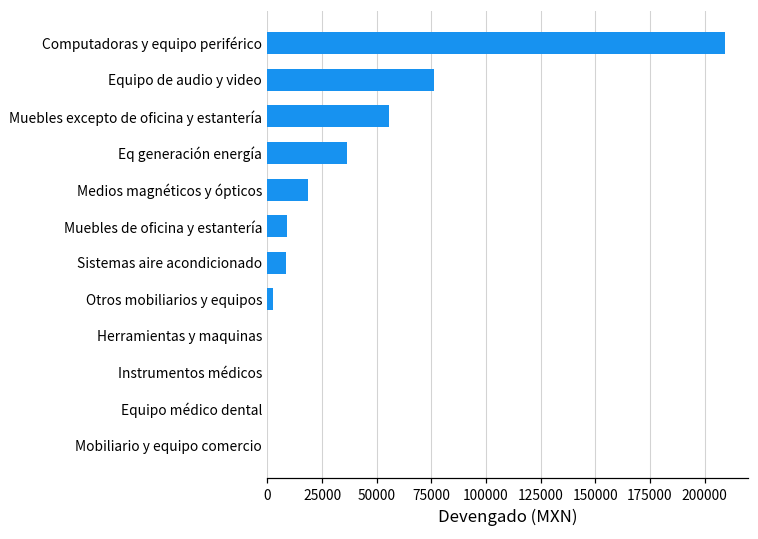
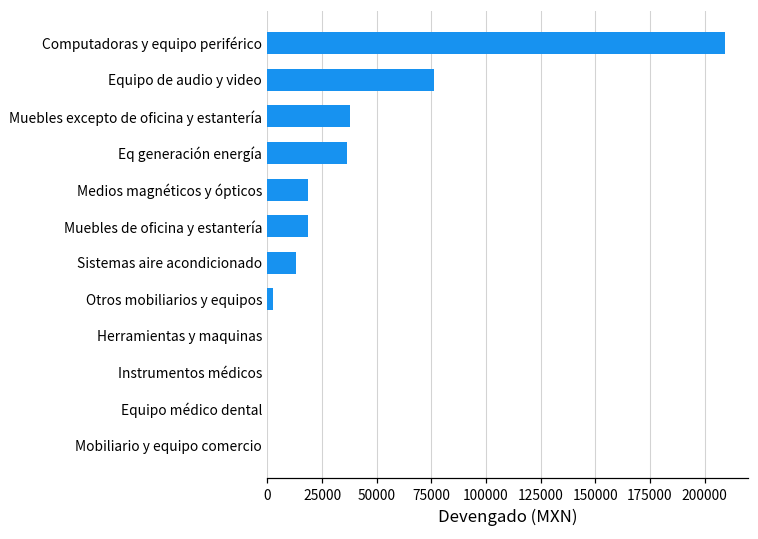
  {
    "Computadoras y equipo periférico": 209000,
    "Equipo de audio y video": 76000,
-   "Muebles excepto de oficina y estantería": 55000,
+   "Muebles excepto de oficina y estantería": 38000,
    "Eq generación energía": 36000,
    "Medios magnéticos y ópticos": 19000,
-   "Muebles de oficina y estantería": 9000,
-   "Sistemas aire acondicionado": 8000,
+   "Muebles de oficina y estantería": 19000,
+   "Sistemas aire acondicionado": 13000,
    "Otros mobiliarios y equipos": 2000,
    "Herramientas y maquinas": 0,
    "Instrumentos médicos": 0,
    "Equipo médico dental": 0,
    "Mobiliario y equipo comercio": 0
  }
